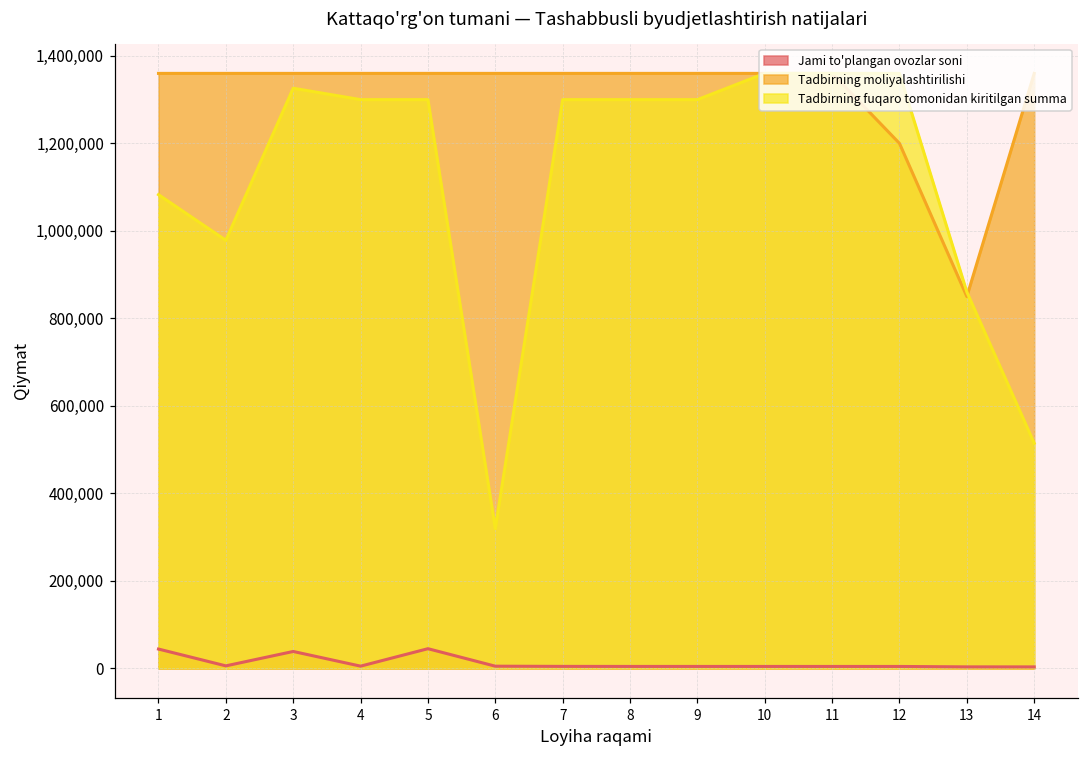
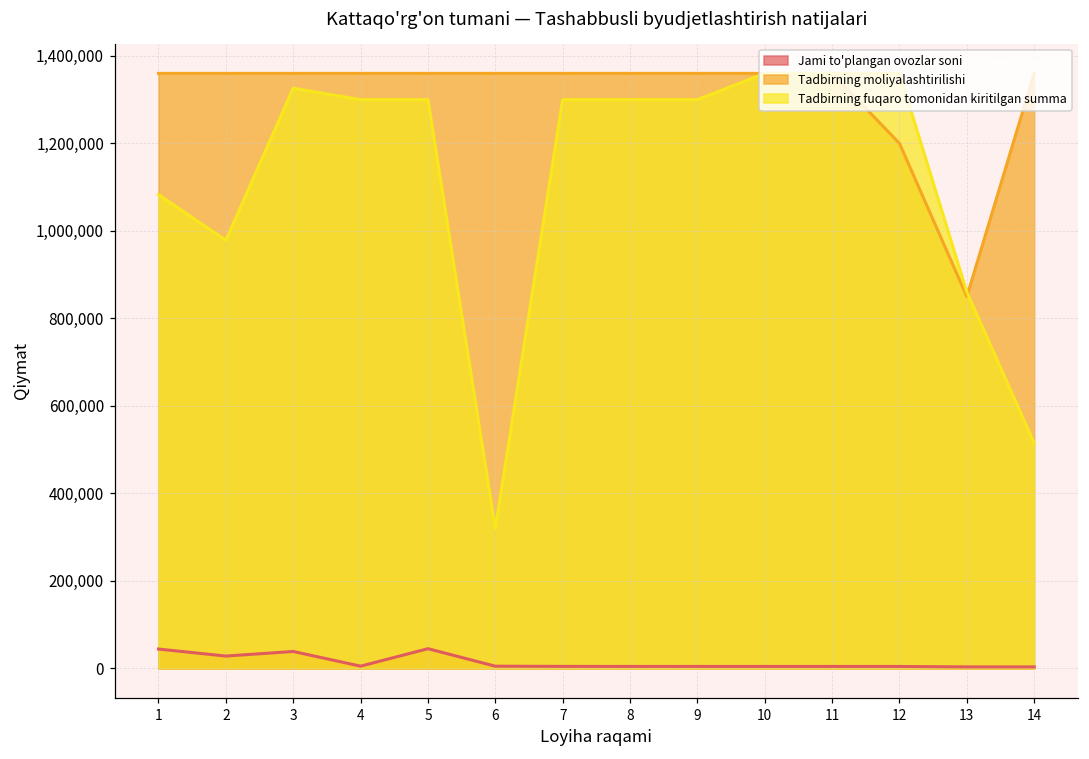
  {
    "Jami to'plangan ovozlar soni": {
      "1": "40,000",
-     "2": "10,000",
+     "2": "30,000",
      "3": "40,000",
      "4": "10,000",
      "5": "50,000",
      "6": "10,000",
      "7": "0",
      "8": "0",
      "9": "0",
      "10": "0",
      "11": "0",
      "12": "0",
      "13": "0",
      "14": "0"
    },
    "Tadbirning moliyalashtirilishi": {
      "1": "1,360,000",
      "2": "1,360,000",
      "3": "1,360,000",
      "4": "1,360,000",
      "5": "1,360,000",
      "6": "1,360,000",
      "7": "1,360,000",
      "8": "1,360,000",
      "9": "1,360,000",
      "12": "1,200,000",
      "13": "850,000"
    },
    "Tadbirning fuqaro tomonidan kiritilgan summa": {
      "1": "1,080,000",
      "2": "980,000",
      "3": "1,330,000",
      "4": "1,300,000",
      "5": "1,300,000",
      "6": "320,000",
      "7": "1,300,000",
      "8": "1,300,000",
      "9": "1,300,000",
      "13": "860,000",
      "14": "510,000"
    }
  }
